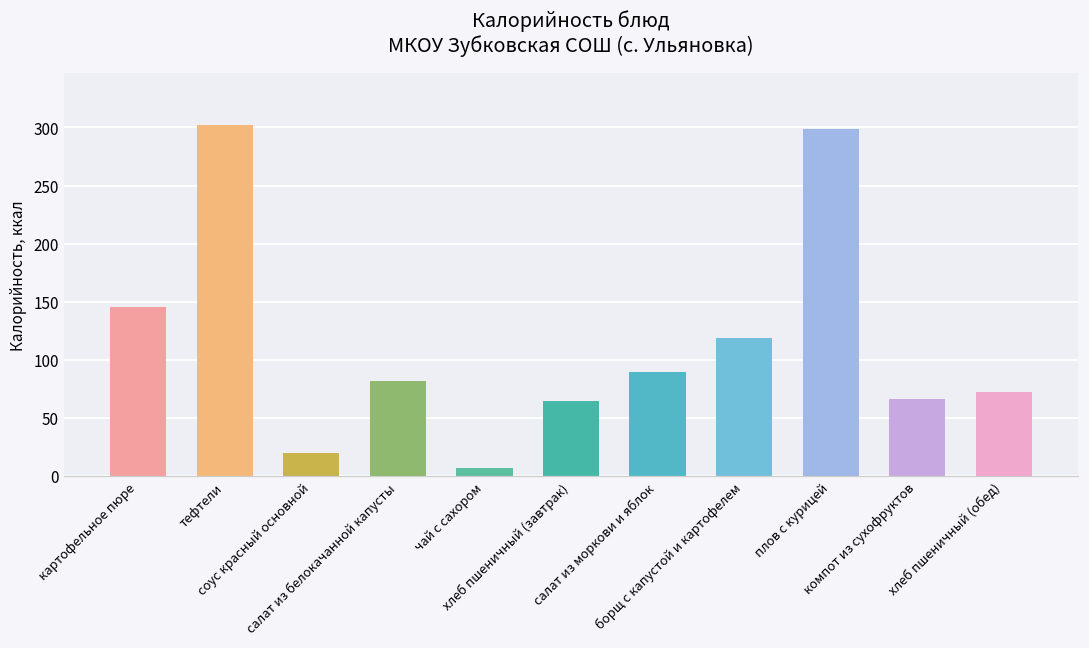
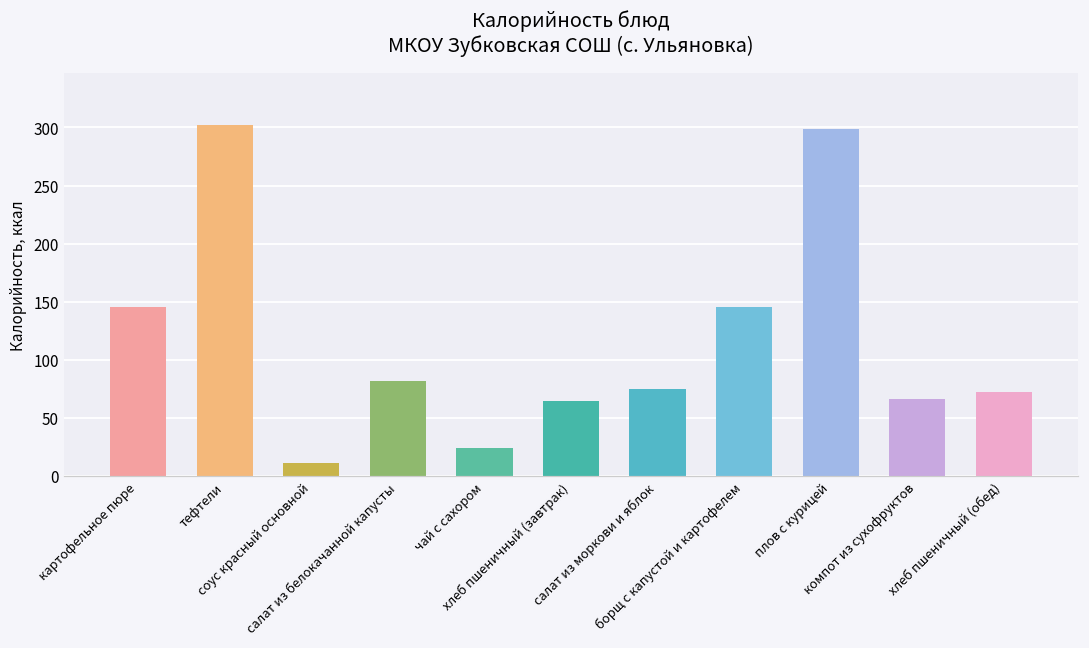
  {
    "картофельное пюре": 146,
    "тефтели": 302,
-   "соус красный основной": 20,
+   "соус красный основной": 11,
    "салат из белокачанной капусты": 82,
-   "чай с сахором": 7,
+   "чай с сахором": 24,
    "хлеб пшеничный (завтрак)": 64,
-   "салат из моркови и яблок": 90,
-   "борщ с капустой и картофелем": 119,
+   "салат из моркови и яблок": 74,
+   "борщ с капустой и картофелем": 145,
    "плов с курицей": 299,
    "компот из сухофруктов": 66,
    "хлеб пшеничный (обед)": 72
  }
